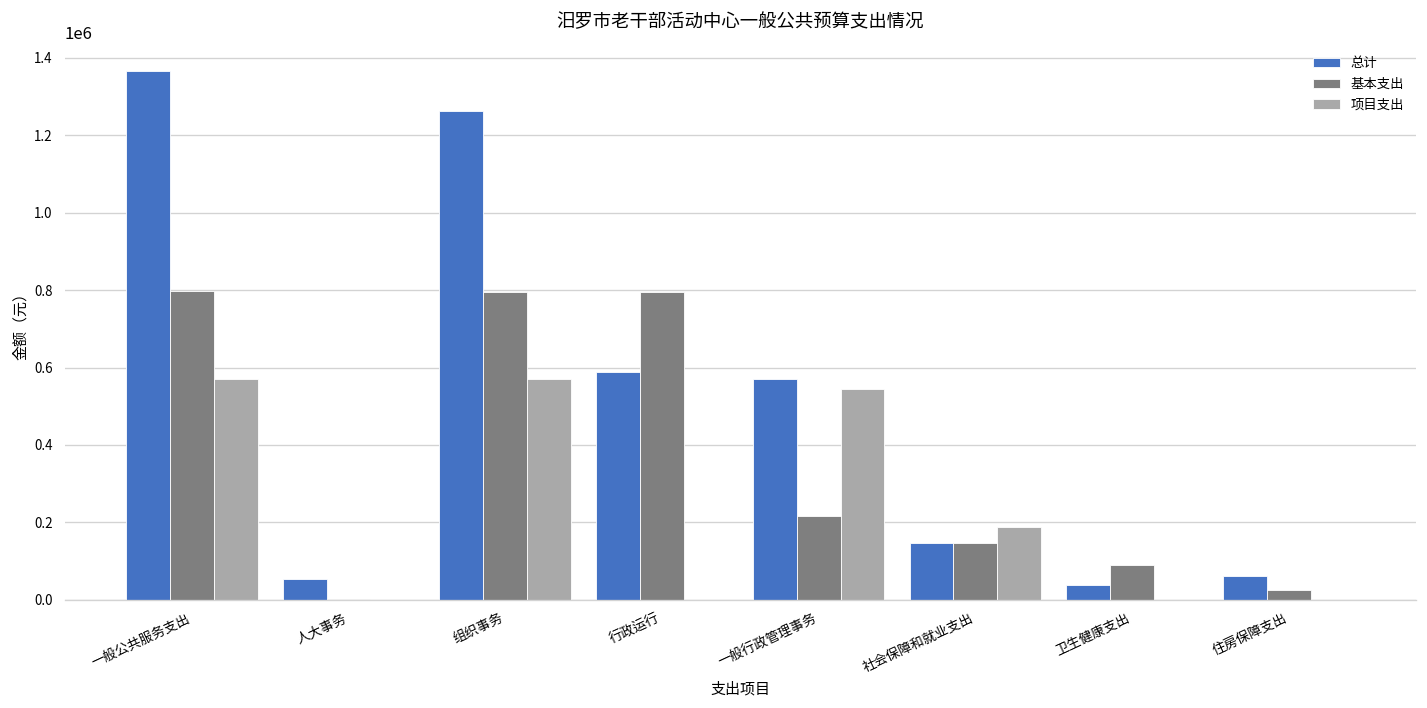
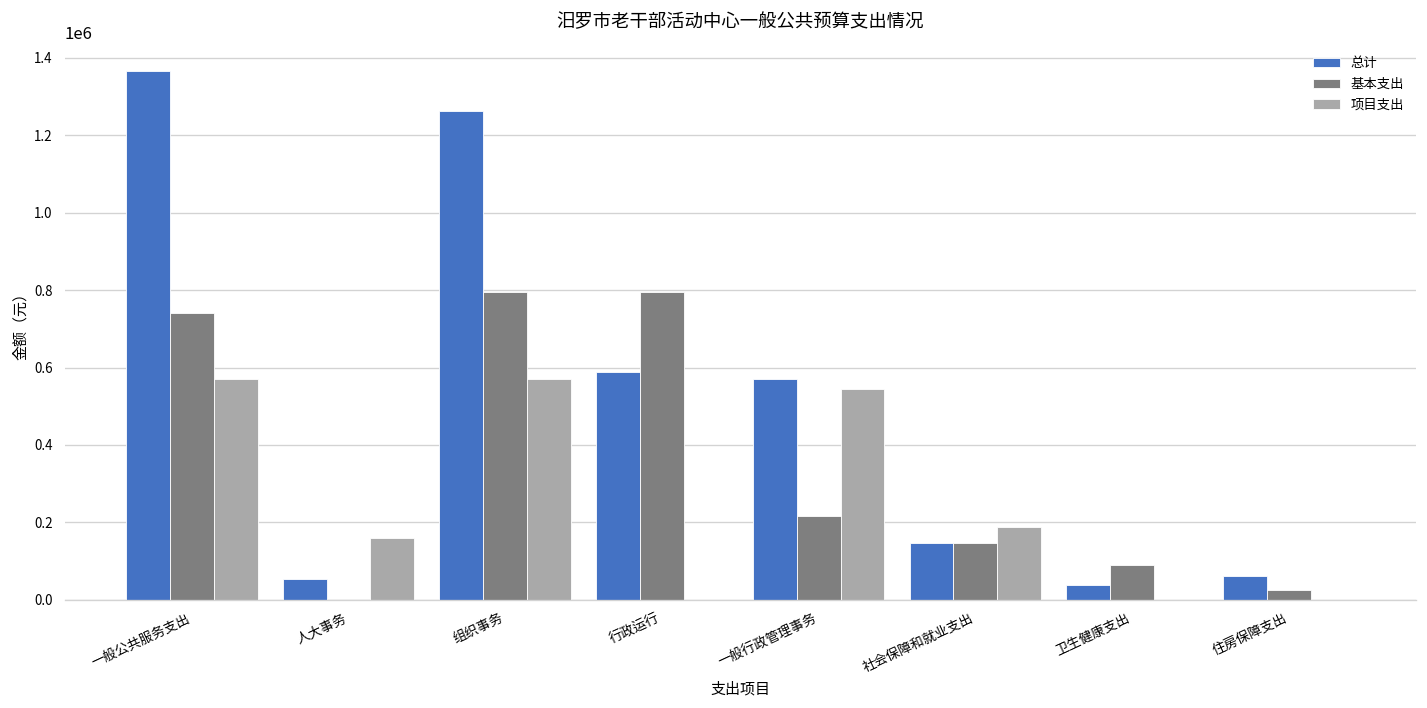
  {
    "总计": {
      "一般公共服务支出": 1370000,
      "人大事务": 50000,
      "组织事务": 1260000,
      "行政运行": 590000,
      "一般行政管理事务": 570000,
      "社会保障和就业支出": 150000,
      "卫生健康支出": 40000,
      "住房保障支出": 60000
    },
    "基本支出": {
-     "一般公共服务支出": 800000,
+     "一般公共服务支出": 740000,
      "组织事务": 790000,
      "行政运行": 790000,
      "一般行政管理事务": 220000,
      "社会保障和就业支出": 150000,
      "卫生健康支出": 90000,
      "住房保障支出": 20000
    },
    "项目支出": {
      "一般公共服务支出": 570000,
-     "人大事务": 0,
+     "人大事务": 160000,
      "组织事务": 570000,
      "行政运行": 0,
      "一般行政管理事务": 540000,
      "社会保障和就业支出": 190000,
      "卫生健康支出": 0,
      "住房保障支出": 0
    }
  }
